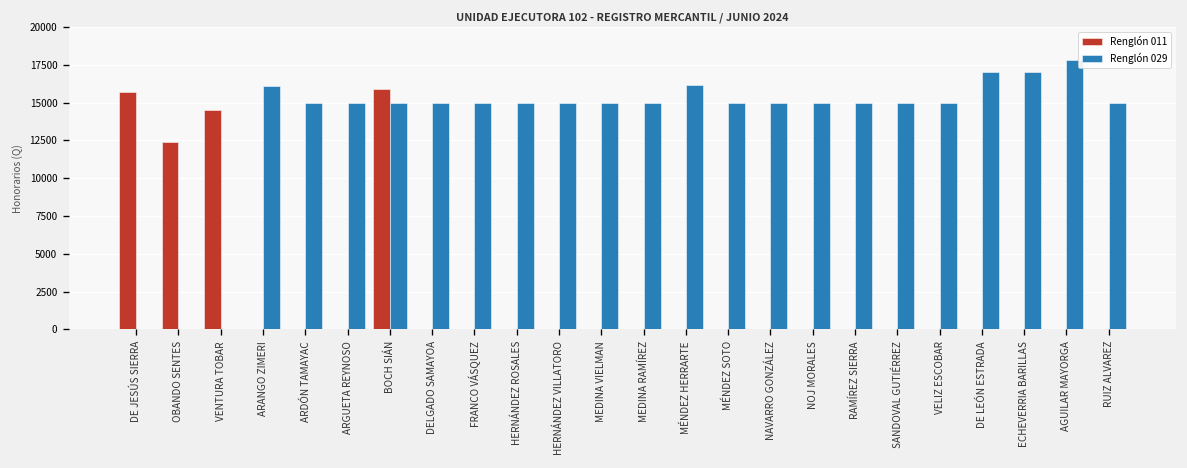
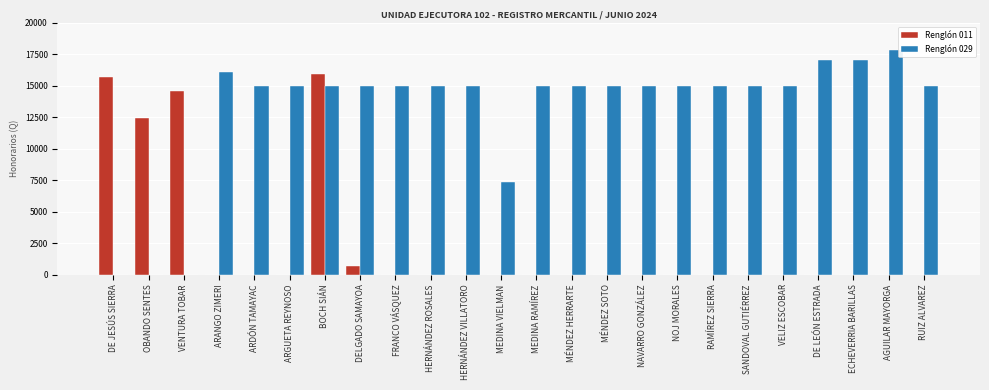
  {
    "Renglón 011": {
      "DE JESÚS SIERRA": 15700,
      "OBANDO SENTES": 12400,
      "VENTURA TOBAR": 14500,
      "ARANGO ZIMERI": 0,
      "ARDÓN TAMAYAC": 0,
      "ARGUETA REYNOSO": 0,
      "BOCH SIÁN": 15900,
-     "DELGADO SAMAYOA": 0,
+     "DELGADO SAMAYOA": 700,
      "FRANCO VÁSQUEZ": 0,
      "HERNÁNDEZ ROSALES": 0,
      "HERNÁNDEZ VILLATORO": 0,
      "MEDINA VIELMAN": 0,
      "MEDINA RAMÍREZ": 0,
      "MÉNDEZ HERRARTE": 0,
      "MÉNDEZ SOTO": 0,
      "NAVARRO GONZÁLEZ": 0,
      "NOJ MORALES": 0,
      "RAMÍREZ SIERRA": 0,
      "SANDOVAL GUTIÉRREZ": 0,
      "VELIZ ESCOBAR": 0,
      "DE LEÓN ESTRADA": 0,
      "ECHEVERRIA BARILLAS": 0,
      "AGUILAR MAYORGA": 0,
      "RUIZ ALVAREZ": 0
    },
    "Renglón 029": {
      "DE JESÚS SIERRA": 0,
      "OBANDO SENTES": 0,
      "VENTURA TOBAR": 0,
      "ARANGO ZIMERI": 16100,
      "ARDÓN TAMAYAC": 15000,
      "ARGUETA REYNOSO": 15000,
      "BOCH SIÁN": 15000,
      "DELGADO SAMAYOA": 15000,
      "FRANCO VÁSQUEZ": 15000,
      "HERNÁNDEZ ROSALES": 15000,
      "HERNÁNDEZ VILLATORO": 15000,
-     "MEDINA VIELMAN": 15000,
+     "MEDINA VIELMAN": 7300,
      "MEDINA RAMÍREZ": 15000,
-     "MÉNDEZ HERRARTE": 16200,
+     "MÉNDEZ HERRARTE": 15000,
      "MÉNDEZ SOTO": 15000,
      "NAVARRO GONZÁLEZ": 15000,
      "NOJ MORALES": 15000,
      "RAMÍREZ SIERRA": 15000,
      "SANDOVAL GUTIÉRREZ": 15000,
      "VELIZ ESCOBAR": 15000,
      "DE LEÓN ESTRADA": 17000,
      "ECHEVERRIA BARILLAS": 17000,
      "AGUILAR MAYORGA": 17800,
      "RUIZ ALVAREZ": 15000
    }
  }
